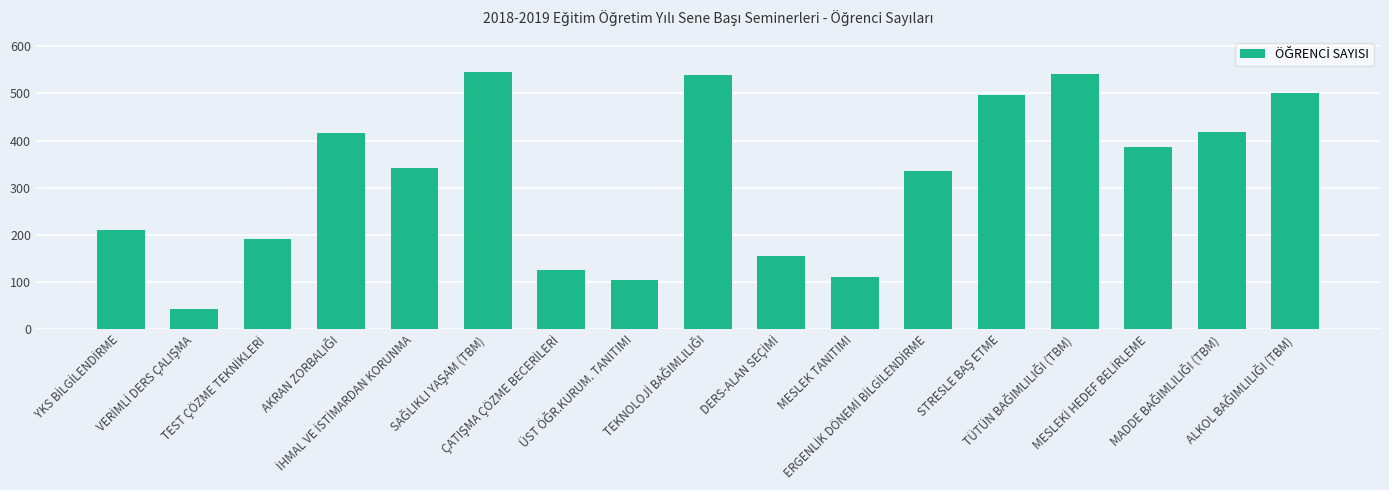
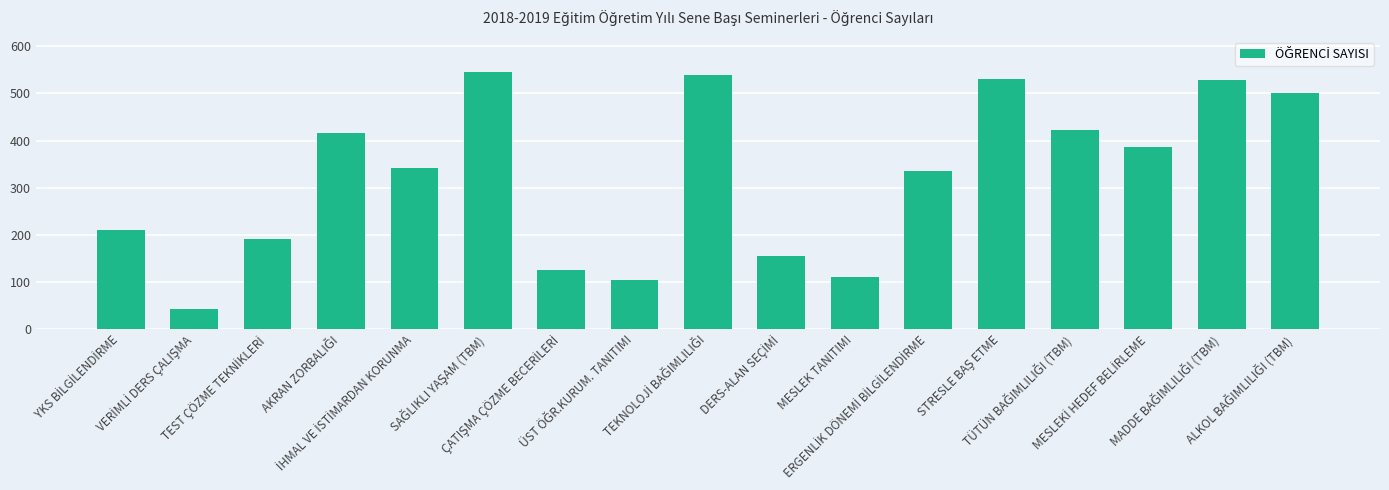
  {
    "YKS BİLGİLENDİRME": 210,
    "VERİMLİ DERS ÇALIŞMA": 40,
    "TEST ÇÖZME TEKNİKLERİ": 190,
    "AKRAN ZORBALIĞI": 420,
    "İHMAL VE İSTİMARDAN KORUNMA": 340,
    "SAĞLIKLI YAŞAM (TBM)": 550,
    "ÇATIŞMA ÇÖZME BECERİLERİ": 130,
    "ÜST ÖĞR.KURUM. TANITIMI": 110,
    "TEKNOLOJİ BAĞIMLILIĞI": 540,
    "DERS-ALAN SEÇİMİ": 160,
    "MESLEK TANITIMI": 110,
    "ERGENLİK DÖNEMİ BİLGİLENDİRME": 340,
-   "STRESLE BAŞ ETME": 500,
-   "TÜTÜN BAĞIMLILIĞI (TBM)": 540,
+   "STRESLE BAŞ ETME": 530,
+   "TÜTÜN BAĞIMLILIĞI (TBM)": 420,
    "MESLEKİ HEDEF BELİRLEME": 390,
-   "MADDE BAĞIMLILIĞI (TBM)": 420,
+   "MADDE BAĞIMLILIĞI (TBM)": 530,
    "ALKOL BAĞIMLILIĞI (TBM)": 500
  }
